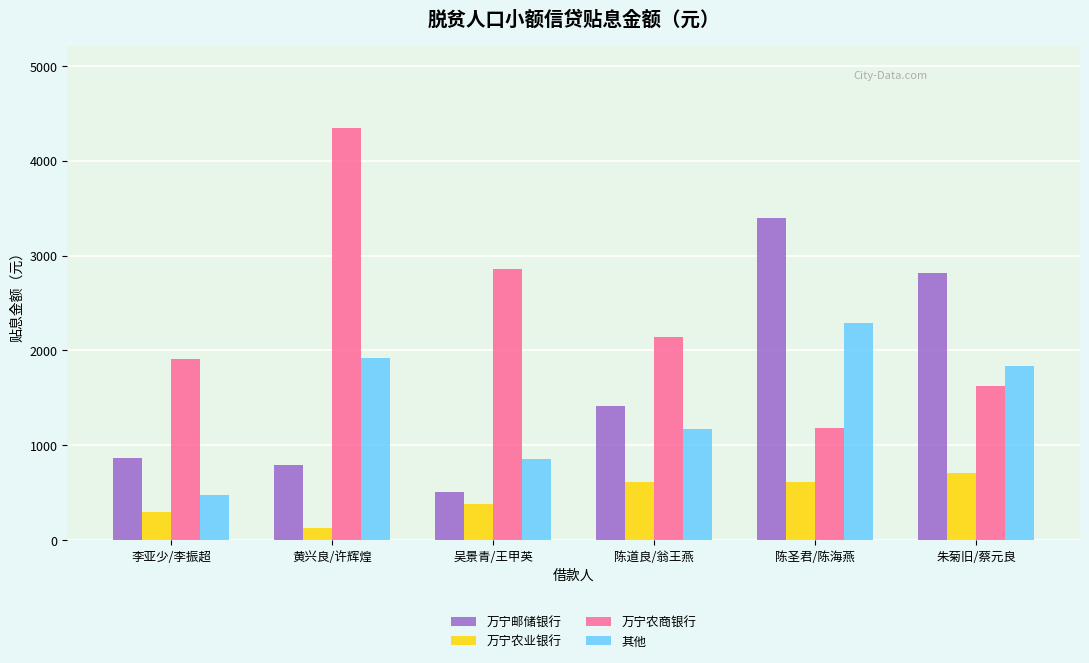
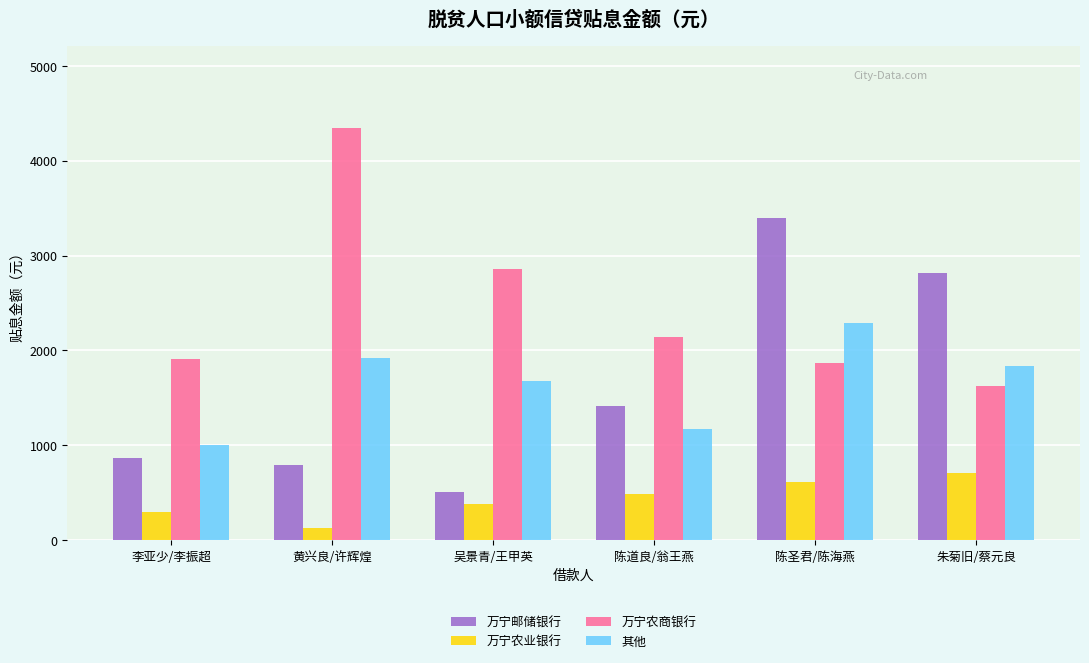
  {
    "万宁邮储银行": {
      "李亚少/李振超": 900,
      "黄兴良/许辉煌": 800,
      "吴景青/王甲英": 500,
      "陈道良/翁王燕": 1400,
      "陈圣君/陈海燕": 3400,
      "朱菊旧/蔡元良": 2800
    },
    "万宁农业银行": {
      "李亚少/李振超": 300,
      "黄兴良/许辉煌": 100,
      "吴景青/王甲英": 400,
-     "陈道良/翁王燕": 600,
+     "陈道良/翁王燕": 500,
      "陈圣君/陈海燕": 600,
      "朱菊旧/蔡元良": 700
    },
    "万宁农商银行": {
      "李亚少/李振超": 1900,
      "黄兴良/许辉煌": 4300,
      "吴景青/王甲英": 2900,
      "陈道良/翁王燕": 2100,
-     "陈圣君/陈海燕": 1200,
+     "陈圣君/陈海燕": 1900,
      "朱菊旧/蔡元良": 1600
    },
    "其他": {
-     "李亚少/李振超": 500,
+     "李亚少/李振超": 1000,
      "黄兴良/许辉煌": 1900,
-     "吴景青/王甲英": 900,
+     "吴景青/王甲英": 1700,
      "陈道良/翁王燕": 1200,
      "陈圣君/陈海燕": 2300,
      "朱菊旧/蔡元良": 1800
    }
  }
